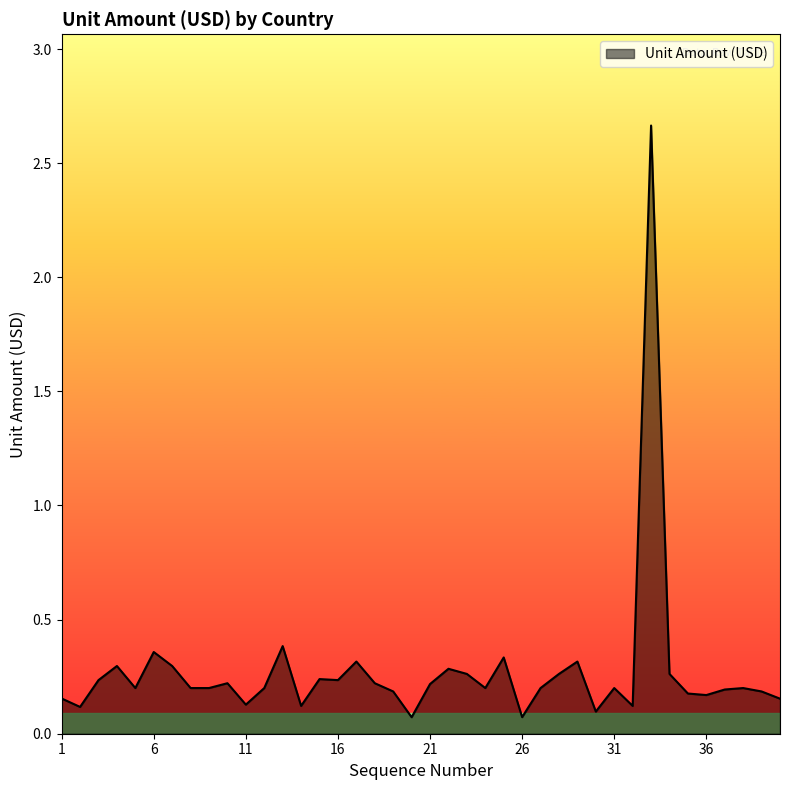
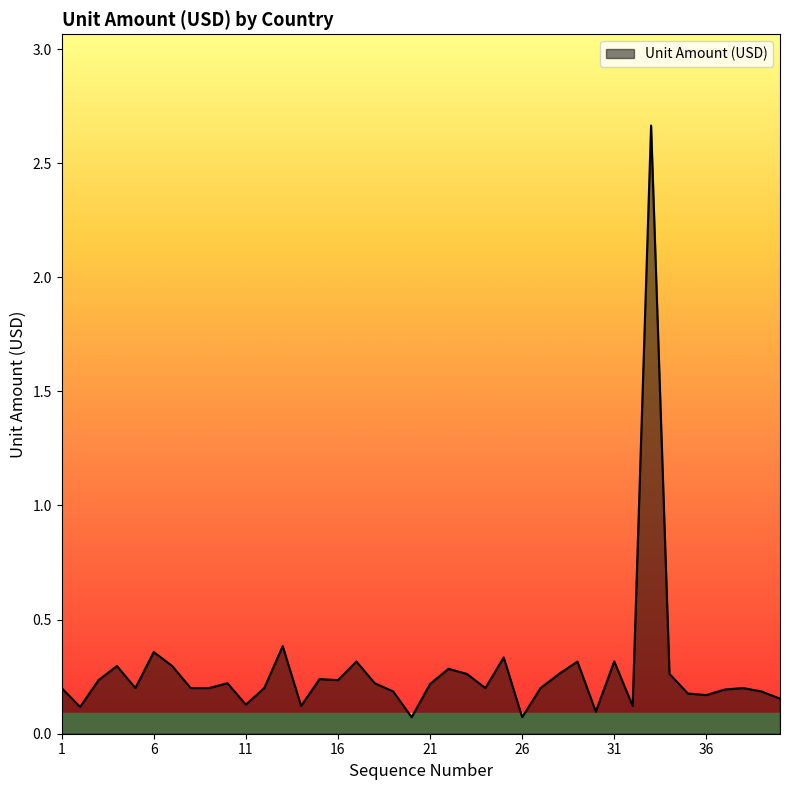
  {
-   "1": 0.15,
+   "1": 0.20,
    "6": 0.36,
    "11": 0.13,
    "16": 0.23,
    "21": 0.22,
-   "31": 0.20,
+   "31": 0.32,
    "36": 0.17
  }
